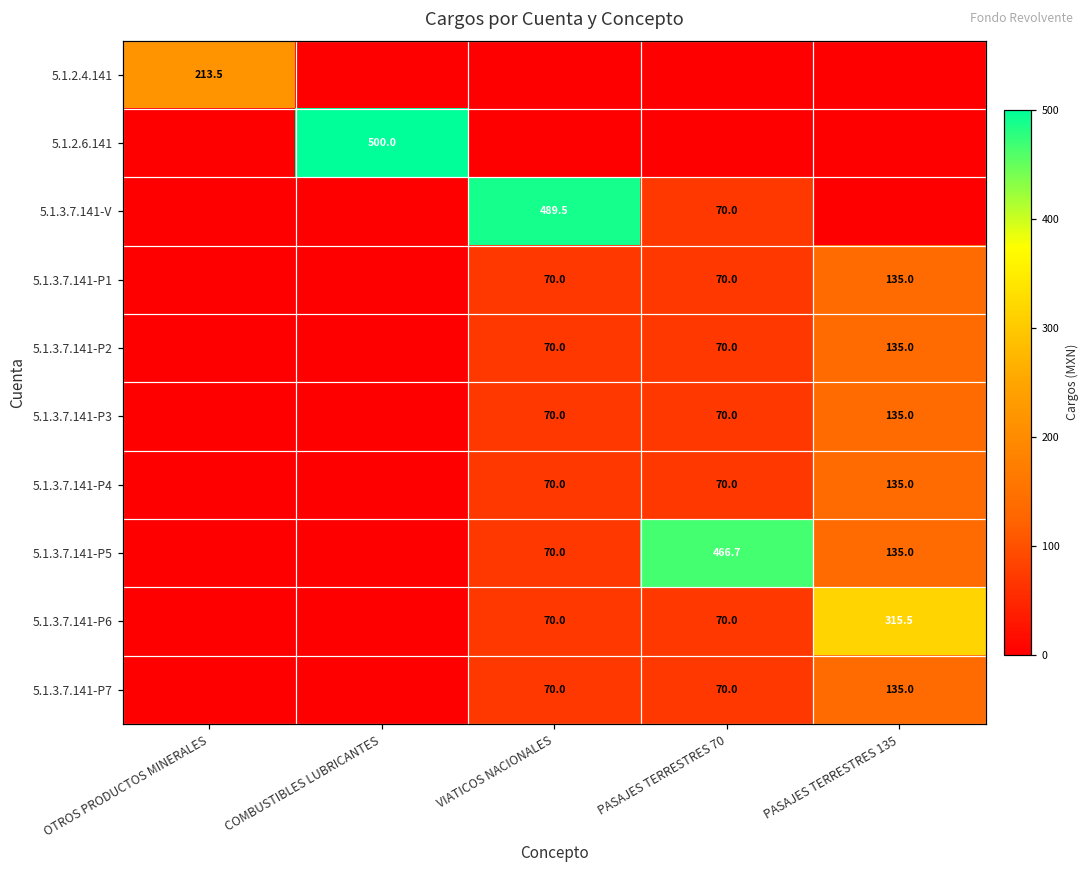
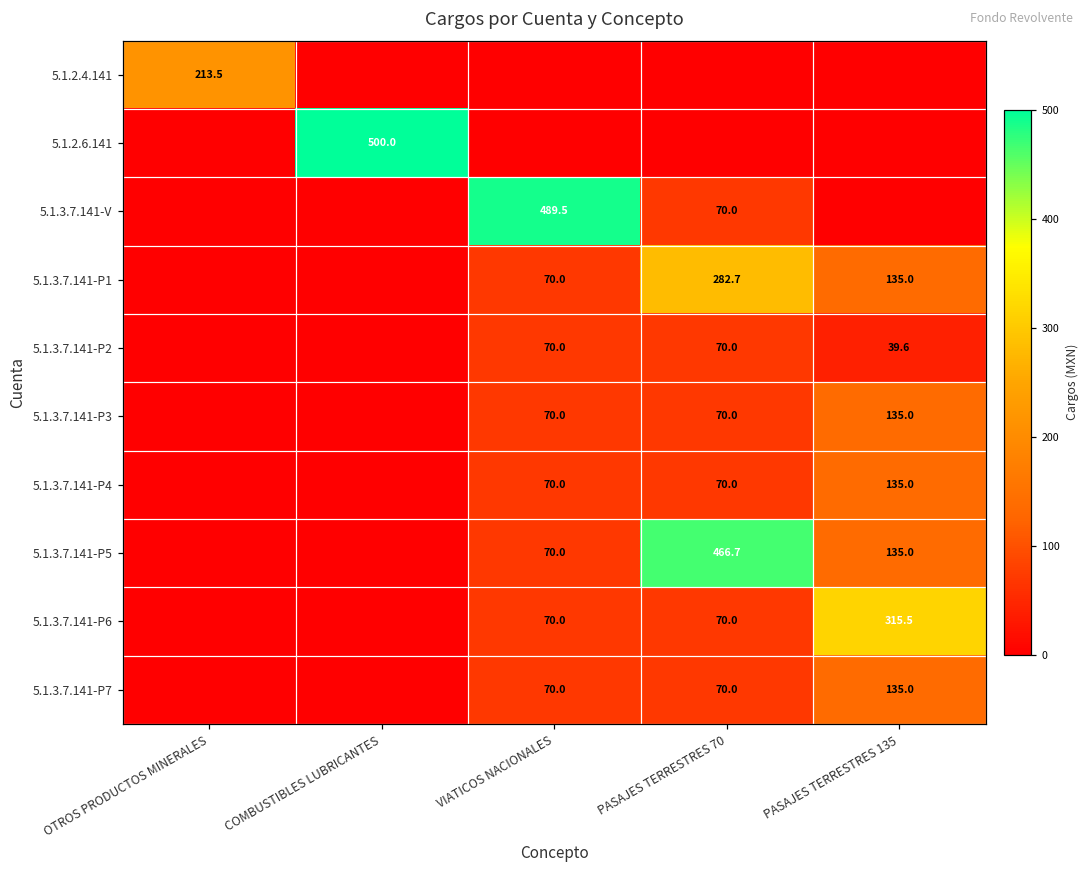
  {
    "5.1.2.4.141": {
      "OTROS PRODUCTOS MINERALES": 213.5
    },
    "5.1.2.6.141": {
      "COMBUSTIBLES LUBRICANTES": 500.0
    },
    "5.1.3.7.141-V": {
      "VIATICOS NACIONALES": 489.5,
      "PASAJES TERRESTRES 70": 70.0
    },
    "5.1.3.7.141-P1": {
      "VIATICOS NACIONALES": 70.0,
-     "PASAJES TERRESTRES 70": 70.0,
+     "PASAJES TERRESTRES 70": 282.7,
      "PASAJES TERRESTRES 135": 135.0
    },
    "5.1.3.7.141-P2": {
      "VIATICOS NACIONALES": 70.0,
      "PASAJES TERRESTRES 70": 70.0,
-     "PASAJES TERRESTRES 135": 135.0
+     "PASAJES TERRESTRES 135": 39.6
    },
    "5.1.3.7.141-P3": {
      "VIATICOS NACIONALES": 70.0,
      "PASAJES TERRESTRES 70": 70.0,
      "PASAJES TERRESTRES 135": 135.0
    },
    "5.1.3.7.141-P4": {
      "VIATICOS NACIONALES": 70.0,
      "PASAJES TERRESTRES 70": 70.0,
      "PASAJES TERRESTRES 135": 135.0
    },
    "5.1.3.7.141-P5": {
      "VIATICOS NACIONALES": 70.0,
      "PASAJES TERRESTRES 70": 466.7,
      "PASAJES TERRESTRES 135": 135.0
    },
    "5.1.3.7.141-P6": {
      "VIATICOS NACIONALES": 70.0,
      "PASAJES TERRESTRES 70": 70.0,
      "PASAJES TERRESTRES 135": 315.5
    },
    "5.1.3.7.141-P7": {
      "VIATICOS NACIONALES": 70.0,
      "PASAJES TERRESTRES 70": 70.0,
      "PASAJES TERRESTRES 135": 135.0
    }
  }
